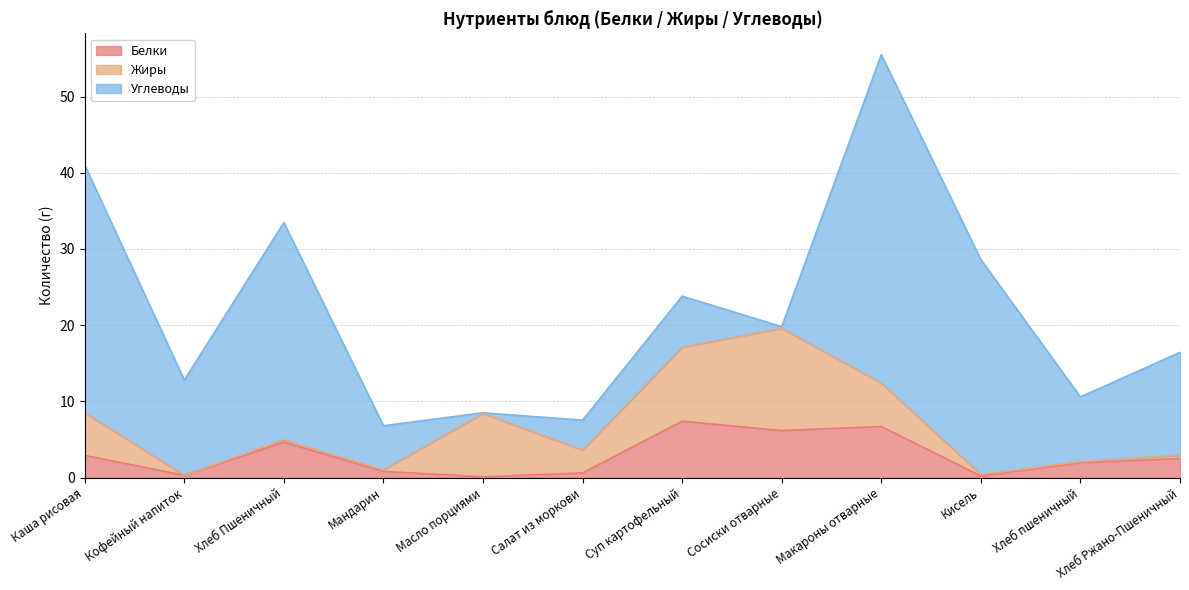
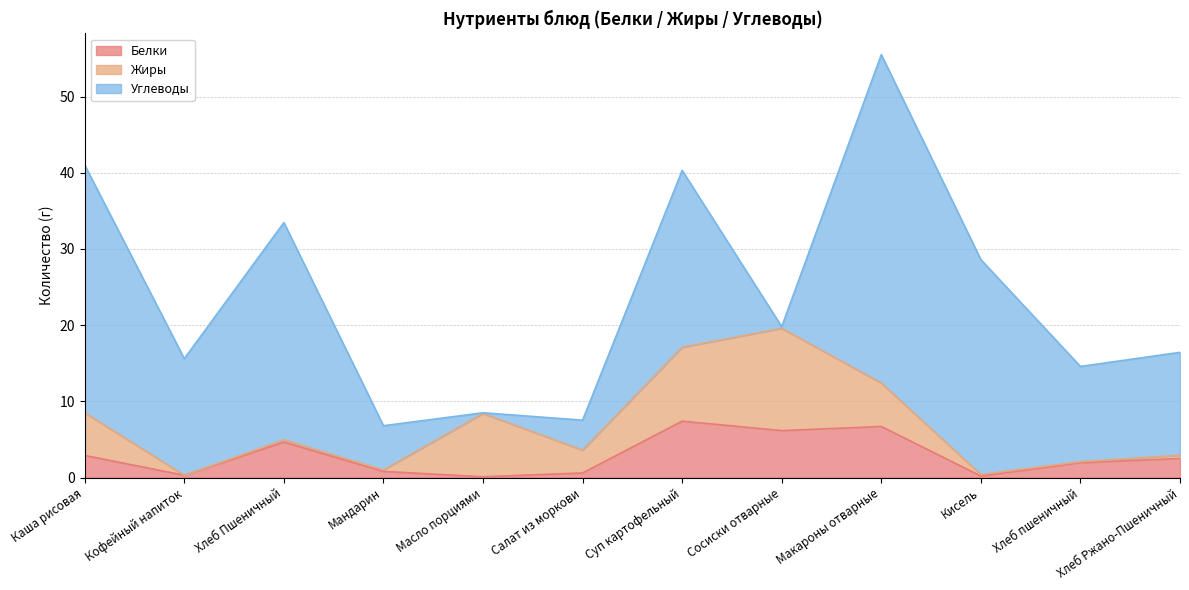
  {
    "Углеводы": {
      "Каша рисовая": 33,
-     "Кофейный напиток": 13,
+     "Кофейный напиток": 15,
      "Хлеб Пшеничный": 29,
      "Мандарин": 6,
      "Салат из моркови": 4,
-     "Суп картофельный": 7,
+     "Суп картофельный": 23,
      "Макароны отварные": 43,
      "Кисель": 28,
-     "Хлеб пшеничный": 9,
+     "Хлеб пшеничный": 13,
      "Хлеб Ржано-Пшеничный": 14
    }
  }
